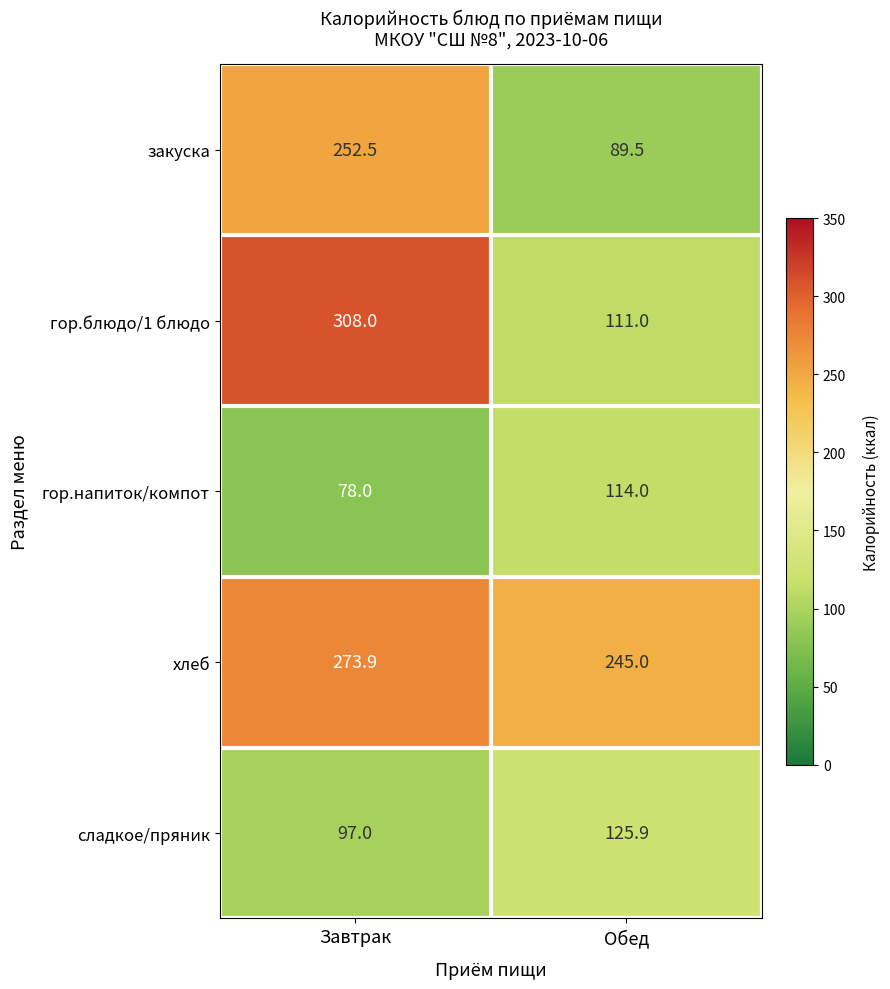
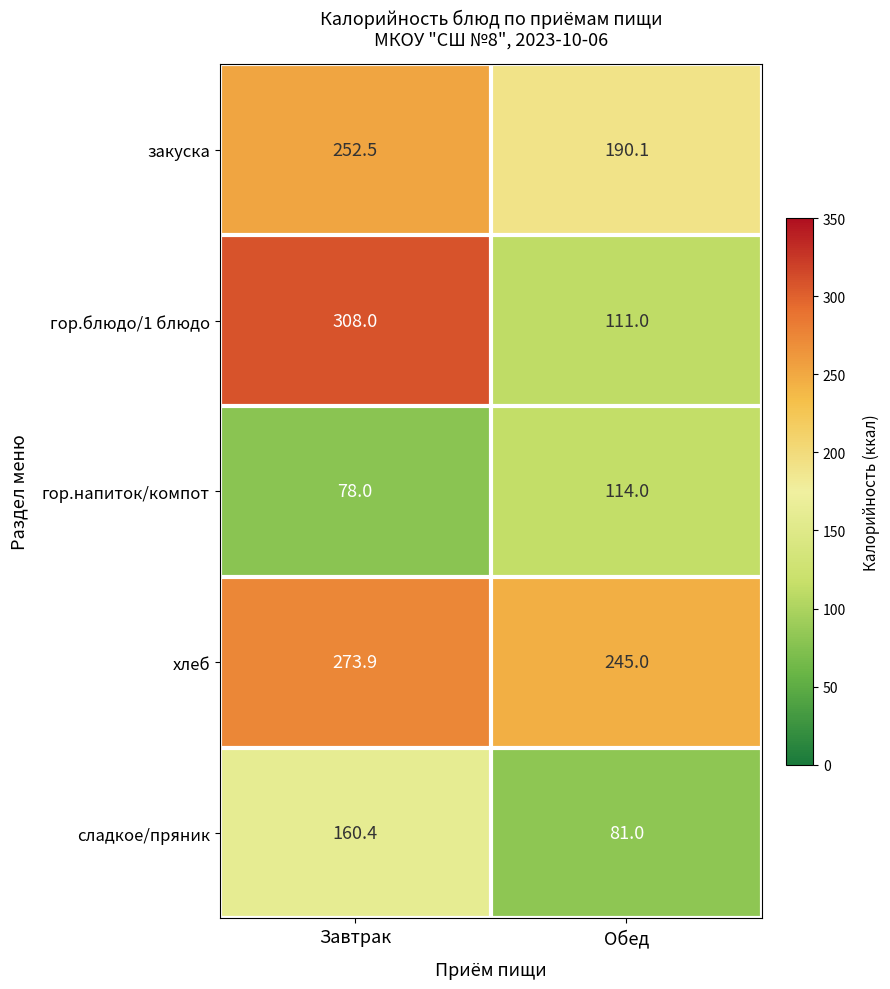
  {
    "закуска": {
      "Завтрак": 252.5,
-     "Обед": 89.5
+     "Обед": 190.1
    },
    "гор.блюдо/1 блюдо": {
      "Завтрак": 308.0,
      "Обед": 111.0
    },
    "гор.напиток/компот": {
      "Завтрак": 78.0,
      "Обед": 114.0
    },
    "хлеб": {
      "Завтрак": 273.9,
      "Обед": 245.0
    },
    "сладкое/пряник": {
-     "Завтрак": 97.0,
-     "Обед": 125.9
+     "Завтрак": 160.4,
+     "Обед": 81.0
    }
  }
